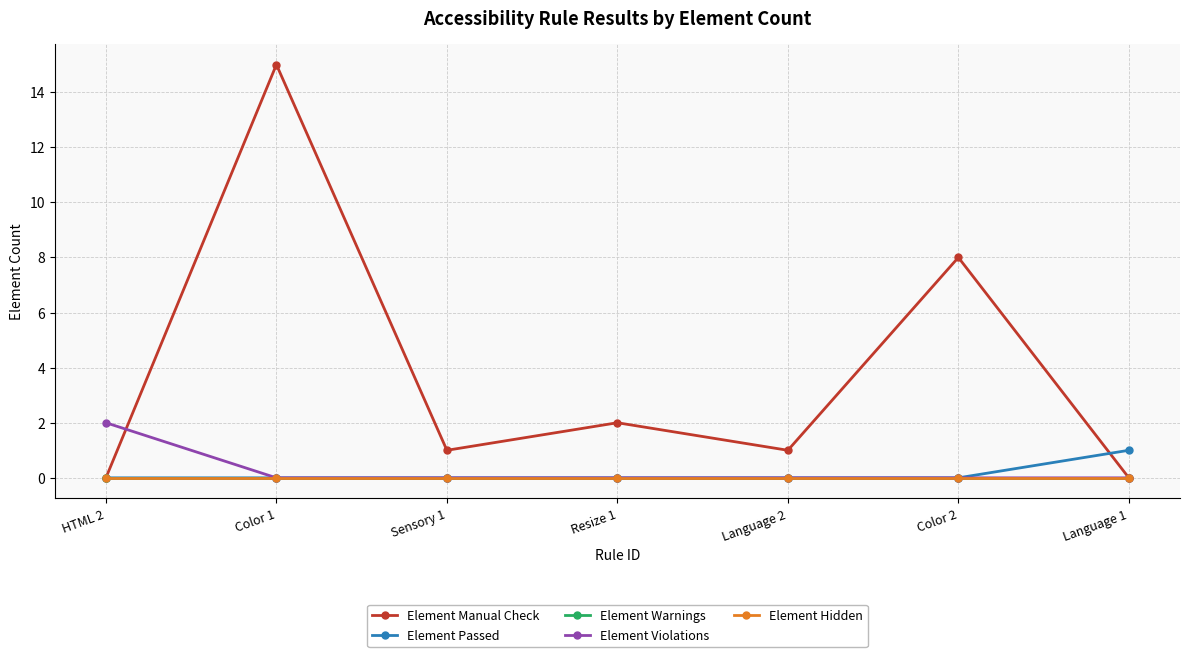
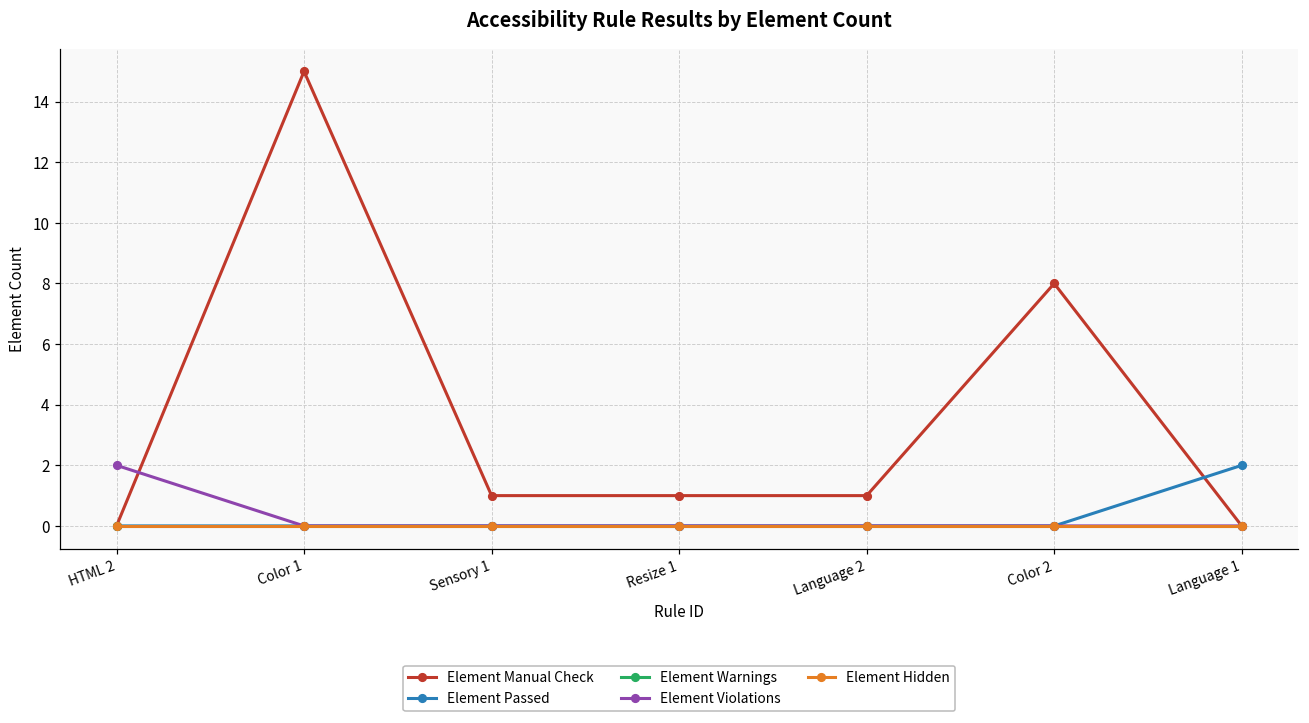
  {
    "Element Manual Check": {
      "Color 1": 15,
      "Sensory 1": 1,
-     "Resize 1": 2,
+     "Resize 1": 1,
      "Language 2": 1,
      "Color 2": 8
    },
    "Element Passed": {
-     "Language 1": 1
+     "Language 1": 2
    },
    "Element Violations": {
      "HTML 2": 2
    }
  }
